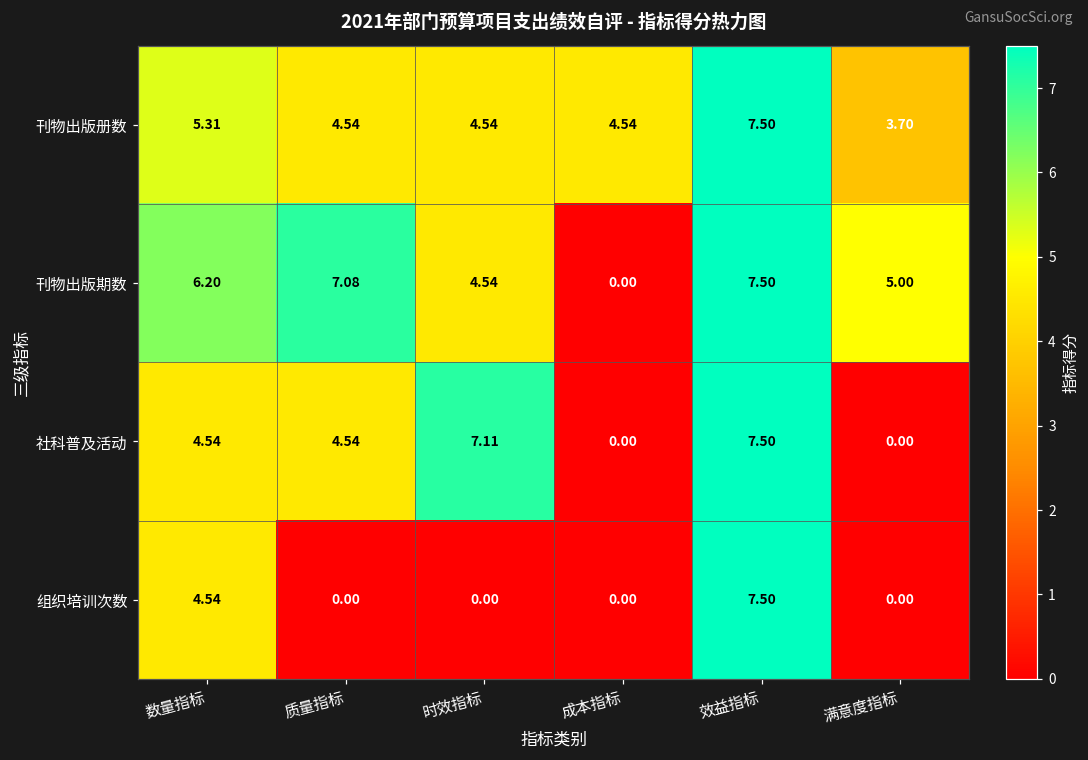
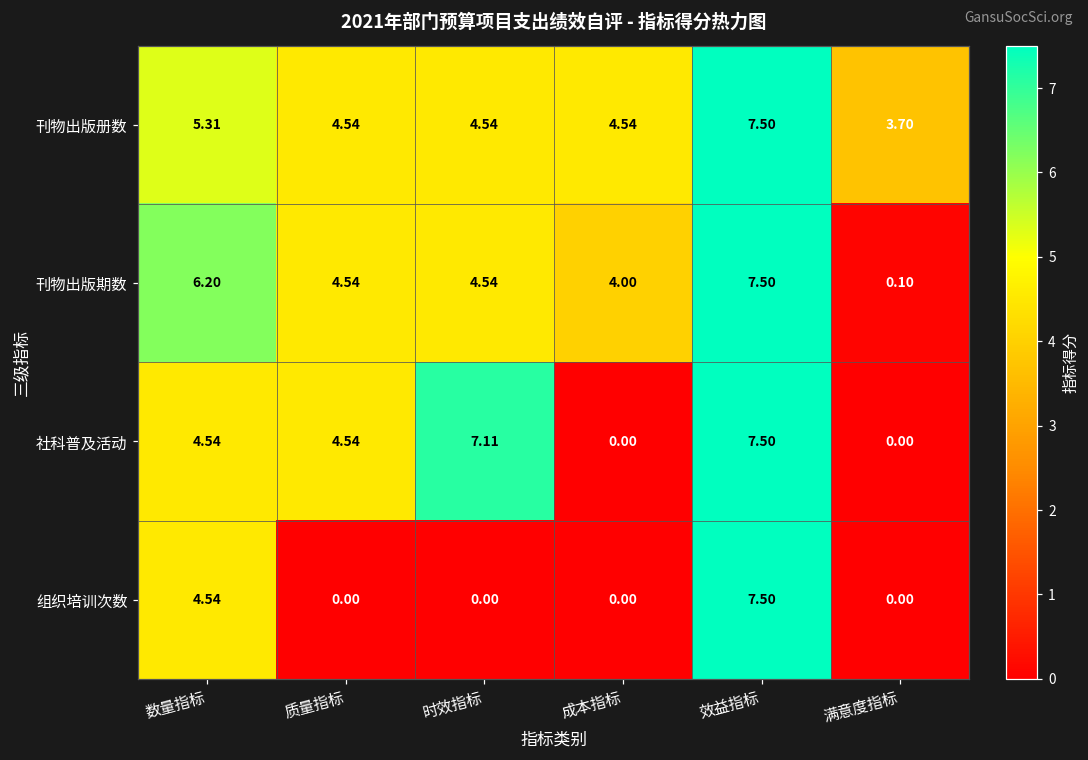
  {
    "刊物出版册数": {
      "数量指标": 5.31,
      "质量指标": 4.54,
      "时效指标": 4.54,
      "成本指标": 4.54,
      "效益指标": 7.50,
      "满意度指标": 3.70
    },
    "刊物出版期数": {
      "数量指标": 6.20,
-     "质量指标": 7.08,
+     "质量指标": 4.54,
      "时效指标": 4.54,
-     "成本指标": 0.00,
+     "成本指标": 4.00,
      "效益指标": 7.50,
-     "满意度指标": 5.00
+     "满意度指标": 0.10
    },
    "社科普及活动": {
      "数量指标": 4.54,
      "质量指标": 4.54,
      "时效指标": 7.11,
      "成本指标": 0.00,
      "效益指标": 7.50,
      "满意度指标": 0.00
    },
    "组织培训次数": {
      "数量指标": 4.54,
      "质量指标": 0.00,
      "时效指标": 0.00,
      "成本指标": 0.00,
      "效益指标": 7.50,
      "满意度指标": 0.00
    }
  }
